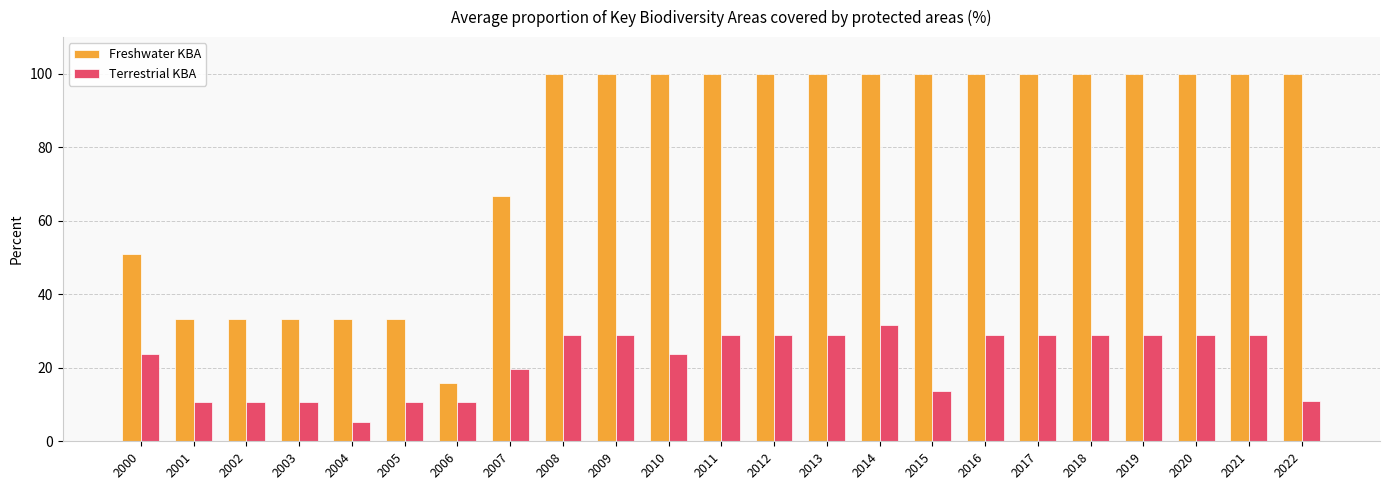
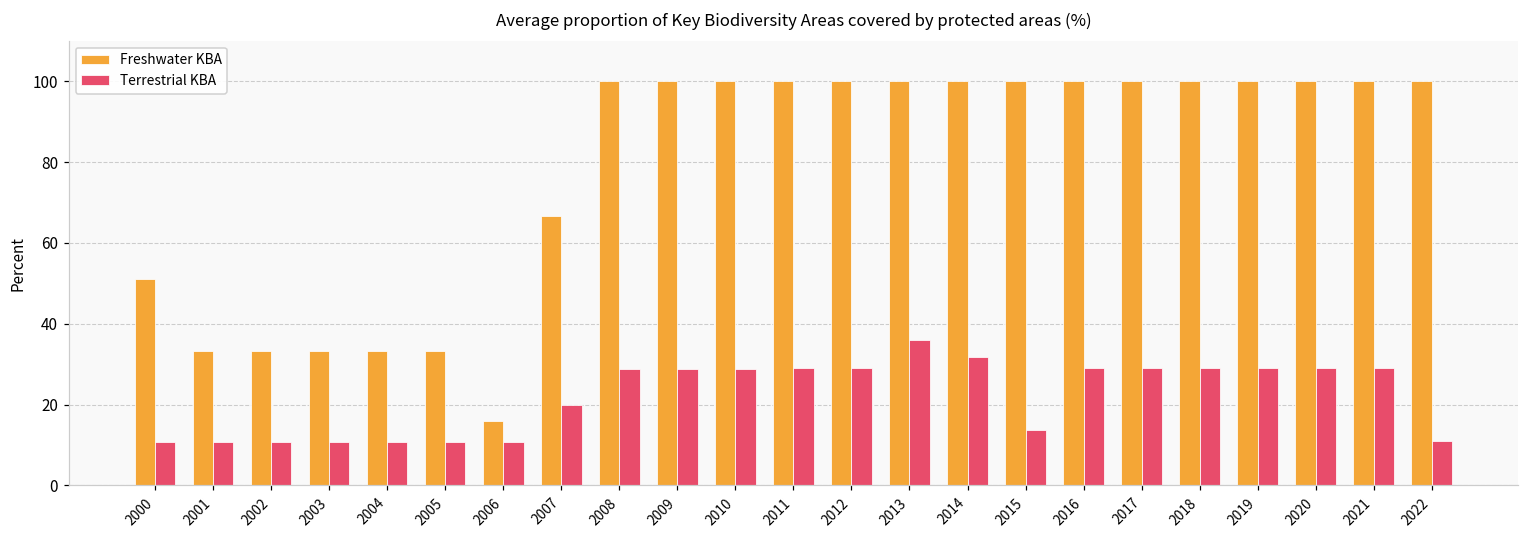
  {
    "Freshwater KBA": {
      "2000": 51,
      "2001": 33,
      "2002": 33,
      "2003": 33,
      "2004": 33,
      "2005": 33,
      "2006": 16,
      "2007": 67,
      "2008": 100,
      "2009": 100,
      "2010": 100,
      "2011": 100,
      "2012": 100,
      "2013": 100,
      "2014": 100,
      "2015": 100,
      "2016": 100,
      "2017": 100,
      "2018": 100,
      "2019": 100,
      "2020": 100,
      "2021": 100,
      "2022": 100
    },
    "Terrestrial KBA": {
-     "2000": 24,
+     "2000": 11,
      "2001": 11,
      "2002": 11,
      "2003": 11,
-     "2004": 5,
+     "2004": 11,
      "2005": 11,
      "2006": 11,
      "2007": 20,
      "2008": 29,
      "2009": 29,
-     "2010": 24,
+     "2010": 29,
      "2011": 29,
      "2012": 29,
-     "2013": 29,
+     "2013": 36,
      "2014": 32,
      "2015": 14,
      "2016": 29,
      "2017": 29,
      "2018": 29,
      "2019": 29,
      "2020": 29,
      "2021": 29,
      "2022": 11
    }
  }
